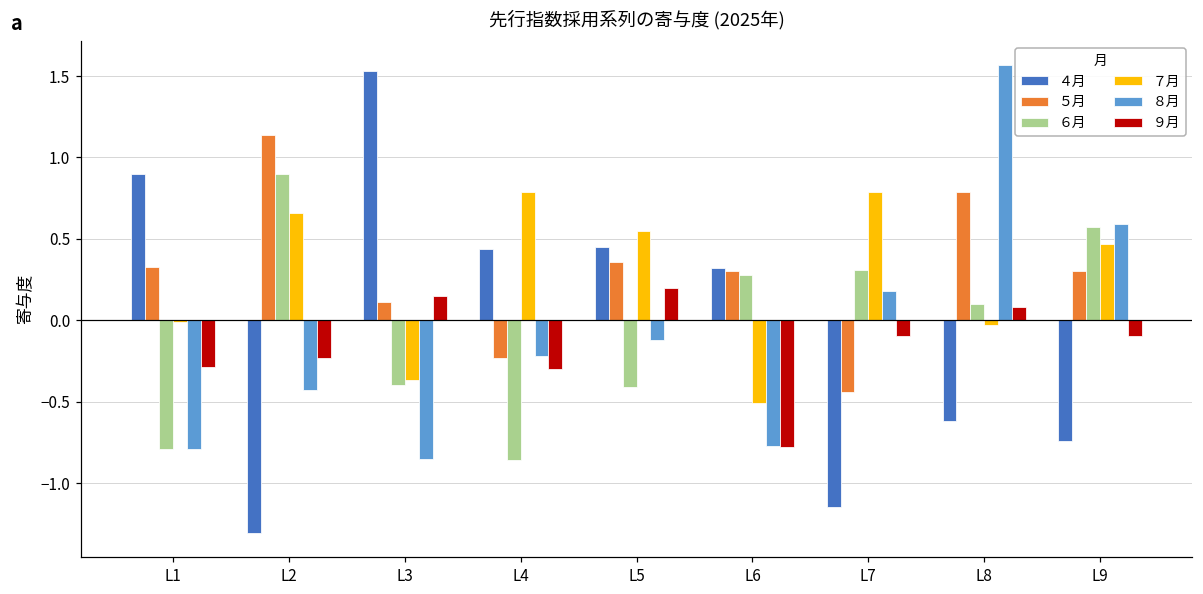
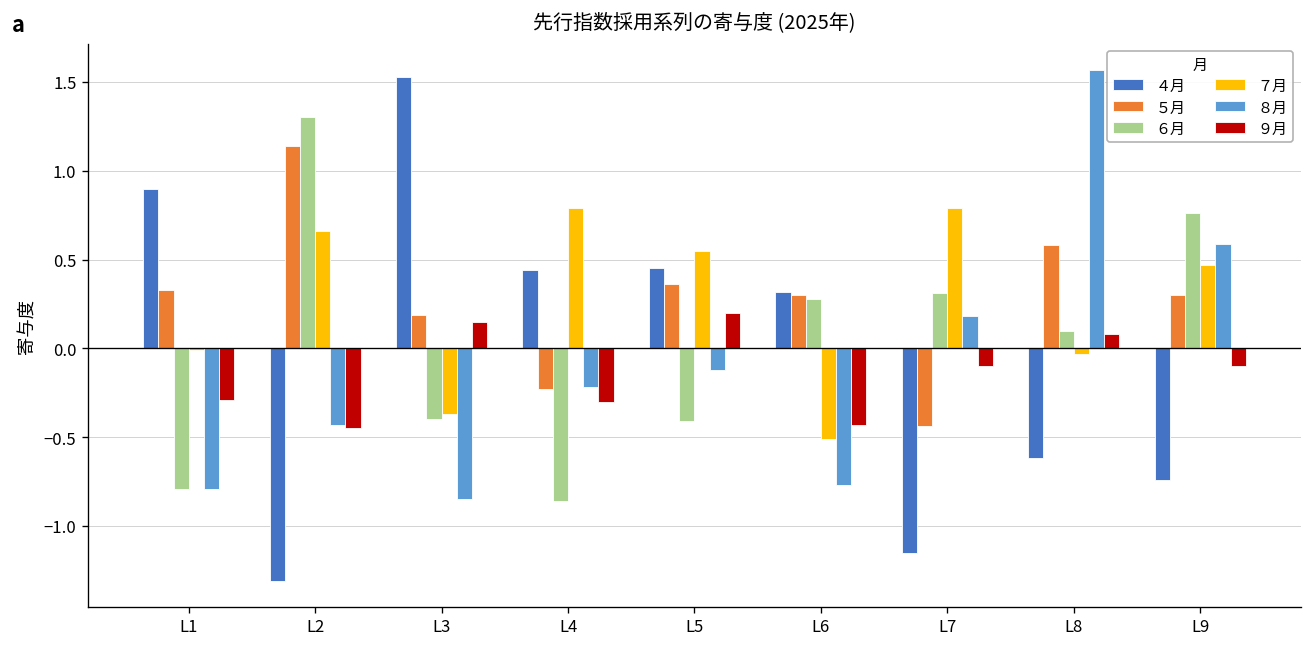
  {
    "５月": {
      "L1": 0.33,
      "L2": 1.14,
-     "L3": 0.11,
+     "L3": 0.19,
      "L4": -0.23,
      "L5": 0.36,
      "L6": 0.30,
      "L7": -0.44,
-     "L8": 0.79,
+     "L8": 0.58,
      "L9": 0.30
    },
    "６月": {
      "L1": -0.79,
-     "L2": 0.9,
+     "L2": 1.3,
      "L3": -0.40,
      "L4": -0.86,
      "L5": -0.41,
      "L6": 0.28,
      "L7": 0.31,
      "L8": 0.10,
-     "L9": 0.57
+     "L9": 0.76
    },
    "７月": {
      "L2": 0.66,
      "L3": -0.37,
      "L4": 0.79,
      "L5": 0.55,
      "L6": -0.51,
      "L7": 0.79,
      "L8": -0.03,
      "L9": 0.47
    },
    "９月": {
      "L1": -0.29,
-     "L2": -0.23,
+     "L2": -0.45,
      "L3": 0.15,
      "L4": -0.30,
      "L5": 0.20,
-     "L6": -0.78,
+     "L6": -0.43,
      "L7": -0.10,
      "L8": 0.08,
      "L9": -0.10
    }
  }
